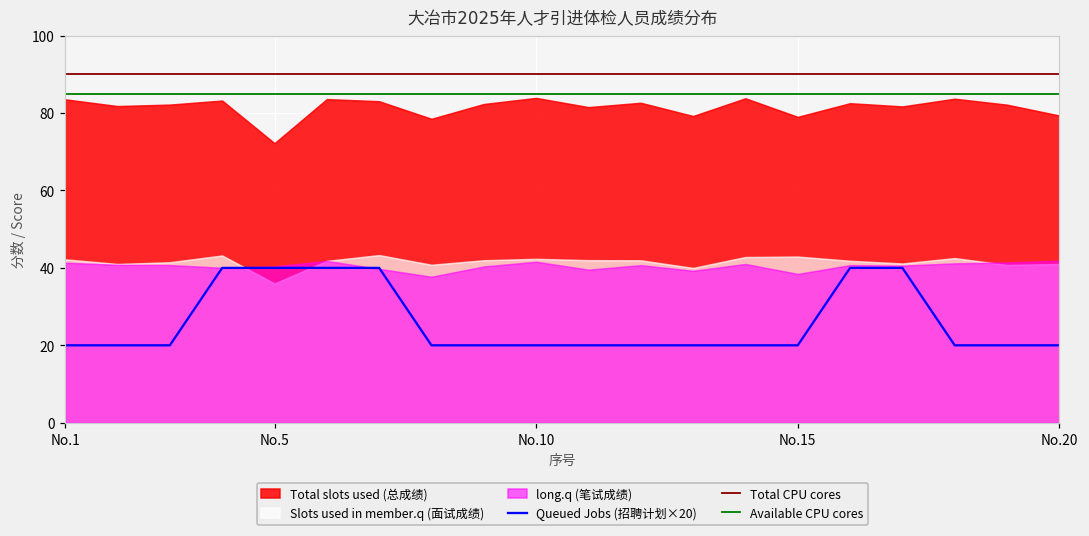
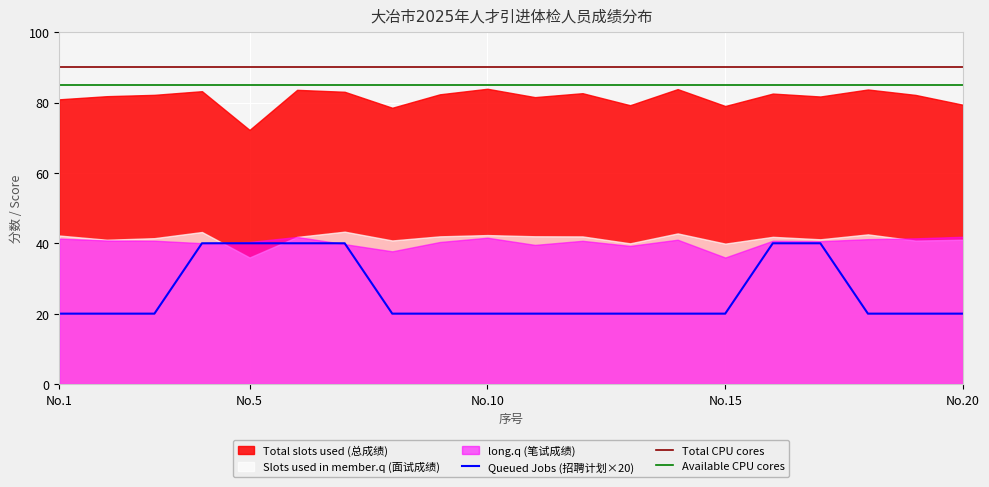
  {
    "Total slots used (总成绩)": {
-     "No.1": 84,
+     "No.1": 81,
      "No.5": 72,
      "No.10": 84,
      "No.15": 79,
      "No.20": 79
    },
    "Queued Jobs (招聘计划×20)": {
      "No.1": 20,
      "No.10": 20,
      "No.15": 20,
      "No.20": 20
    },
    "Slots used in member.q (面试成绩)": {
      "No.1": 42,
      "No.5": 36,
      "No.10": 42,
-     "No.15": 43,
+     "No.15": 40,
      "No.20": 41
    },
    "long.q (笔试成绩)": {
      "No.1": 41,
      "No.10": 42,
-     "No.15": 38,
+     "No.15": 36,
      "No.20": 42
    }
  }
